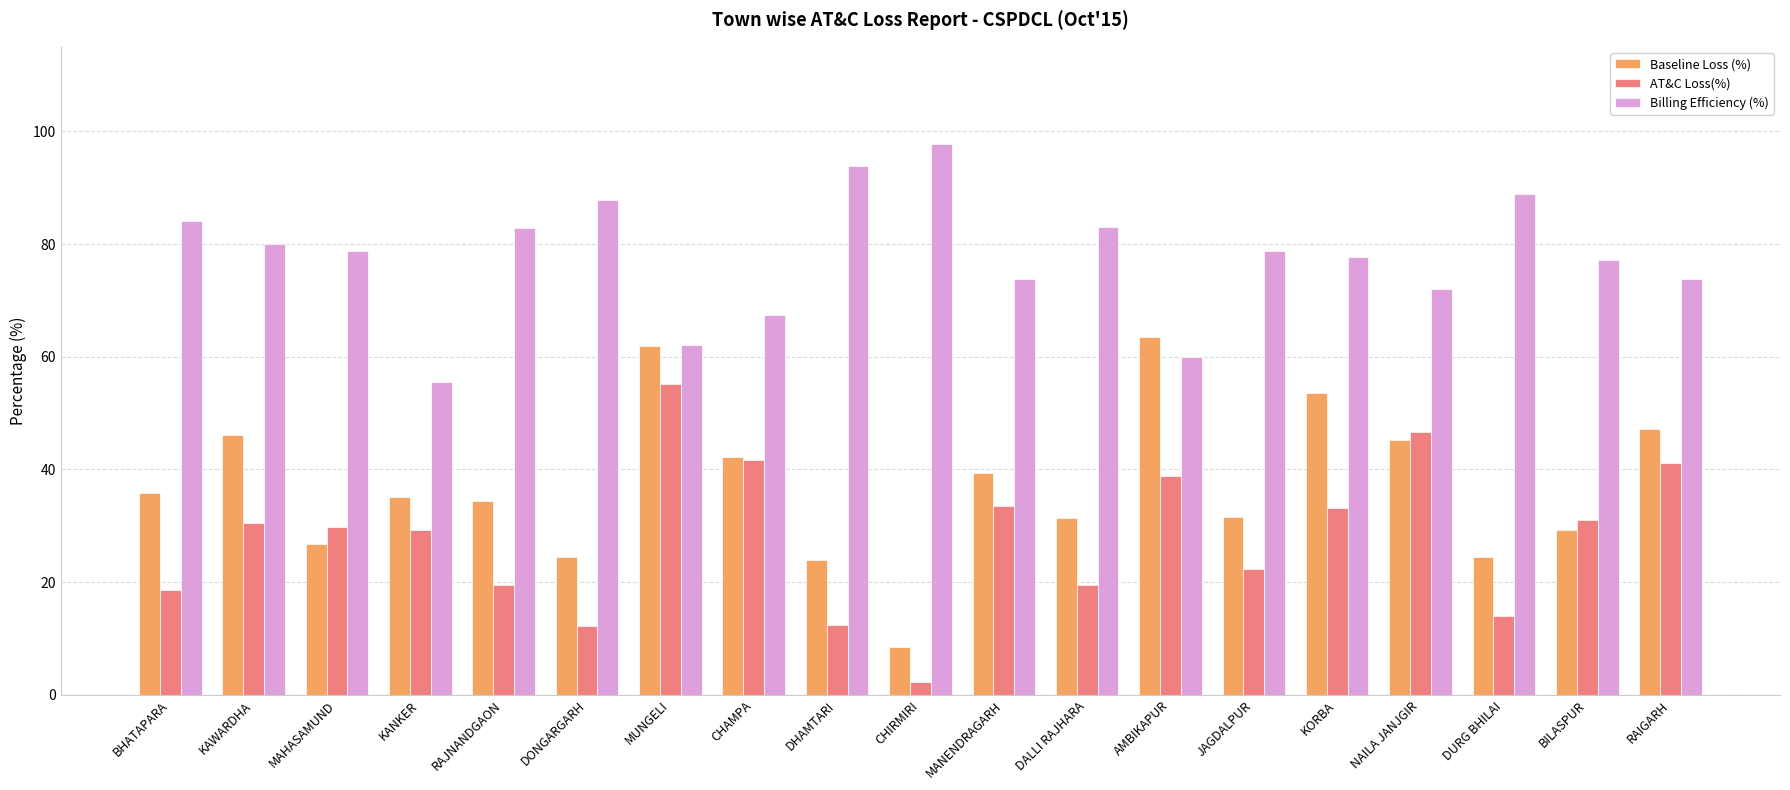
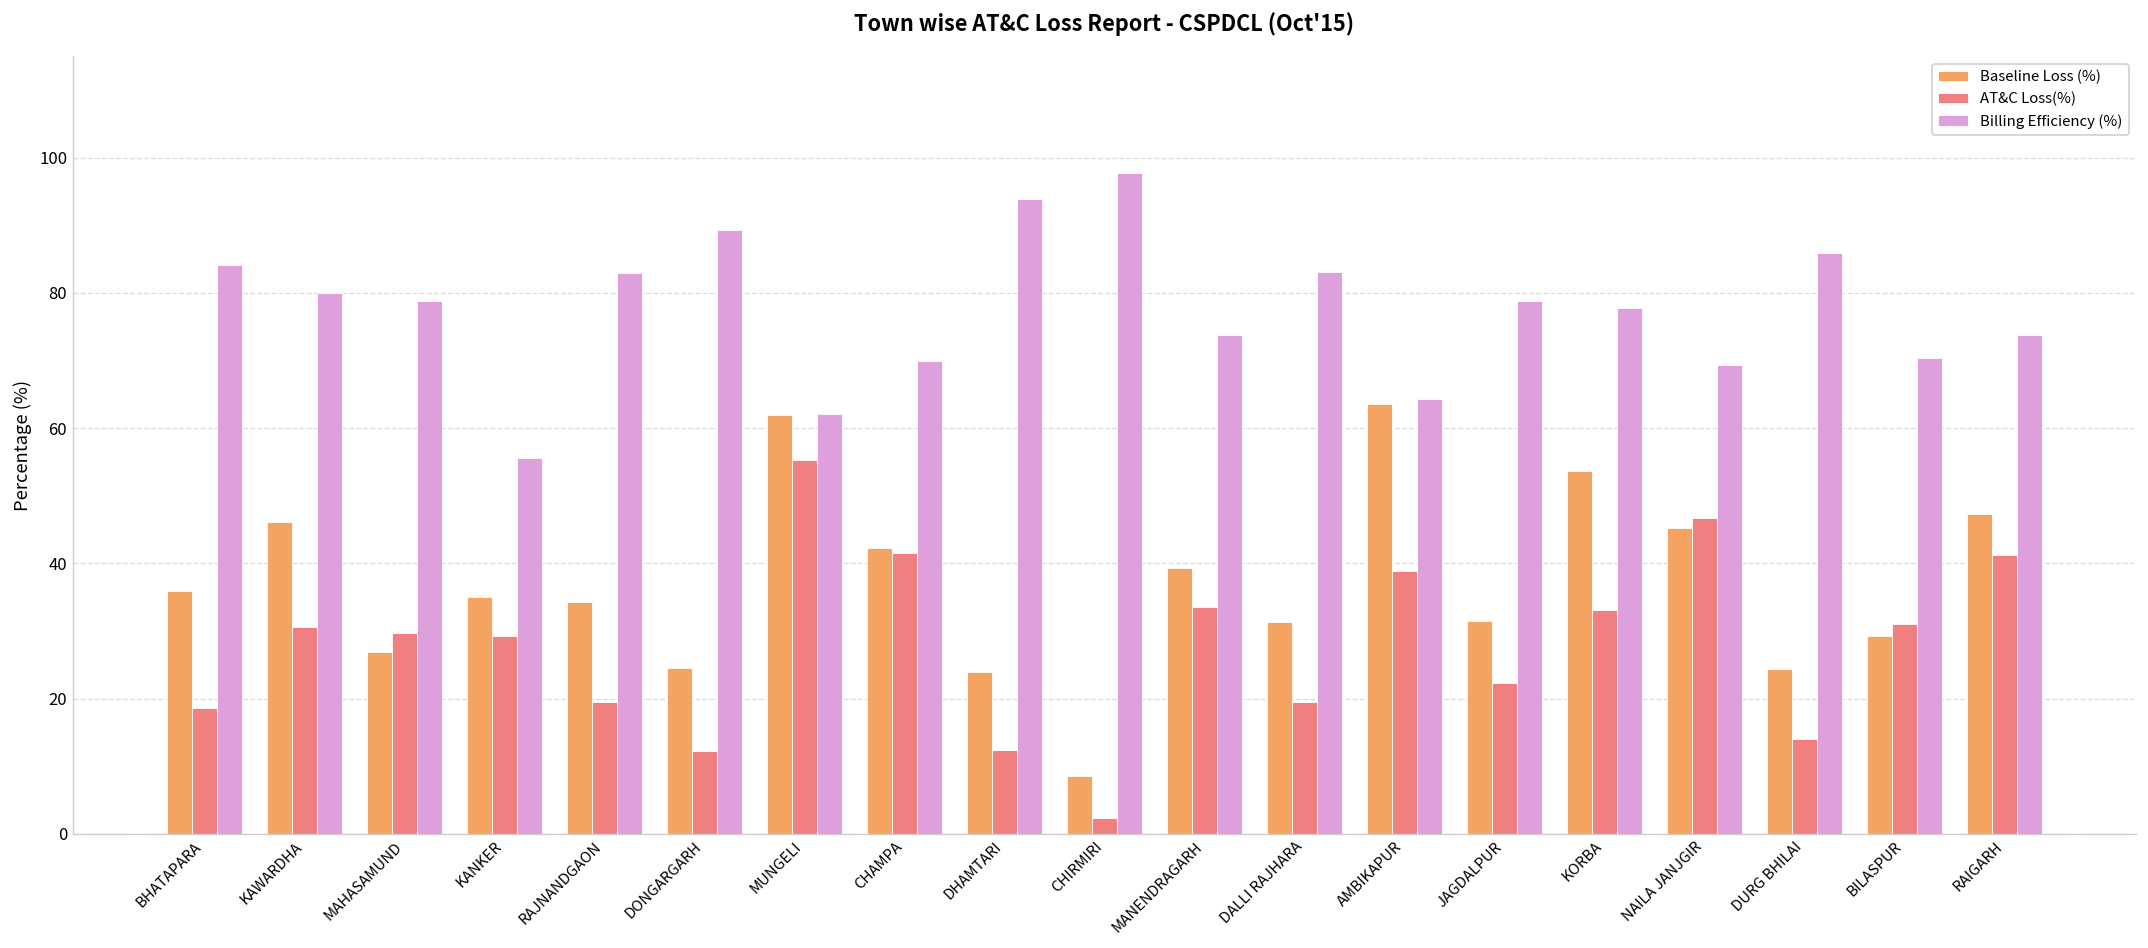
  {
    "Billing Efficiency (%)": {
      "BHATAPARA": 84,
      "KAWARDHA": 80,
      "MAHASAMUND": 79,
      "KANKER": 56,
      "RAJNANDGAON": 83,
-     "DONGARGARH": 88,
+     "DONGARGARH": 89,
      "MUNGELI": 62,
-     "CHAMPA": 67,
+     "CHAMPA": 70,
      "DHAMTARI": 94,
      "CHIRMIRI": 98,
      "MANENDRAGARH": 74,
      "DALLI RAJHARA": 83,
-     "AMBIKAPUR": 60,
+     "AMBIKAPUR": 64,
      "JAGDALPUR": 79,
      "KORBA": 78,
-     "NAILA JANJGIR": 72,
-     "DURG BHILAI": 89,
-     "BILASPUR": 77,
+     "NAILA JANJGIR": 69,
+     "DURG BHILAI": 86,
+     "BILASPUR": 70,
      "RAIGARH": 74
    }
  }
